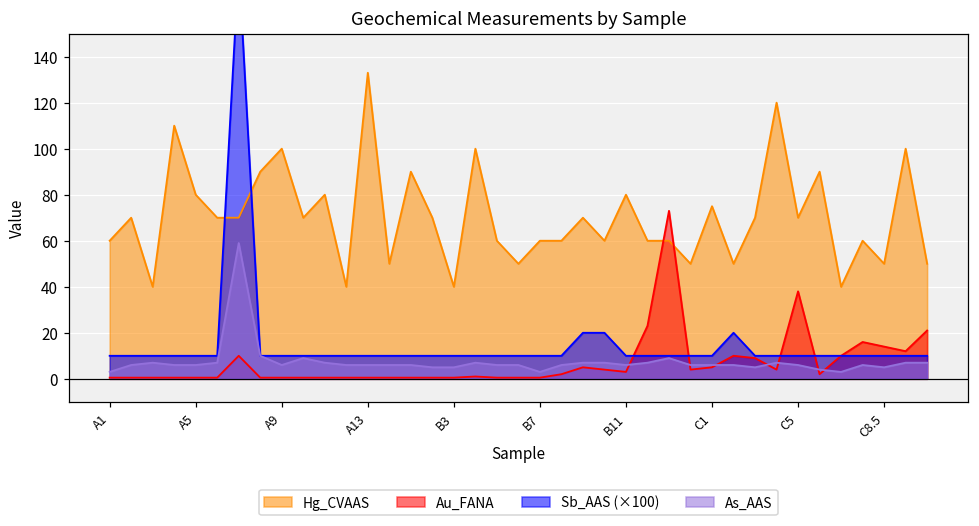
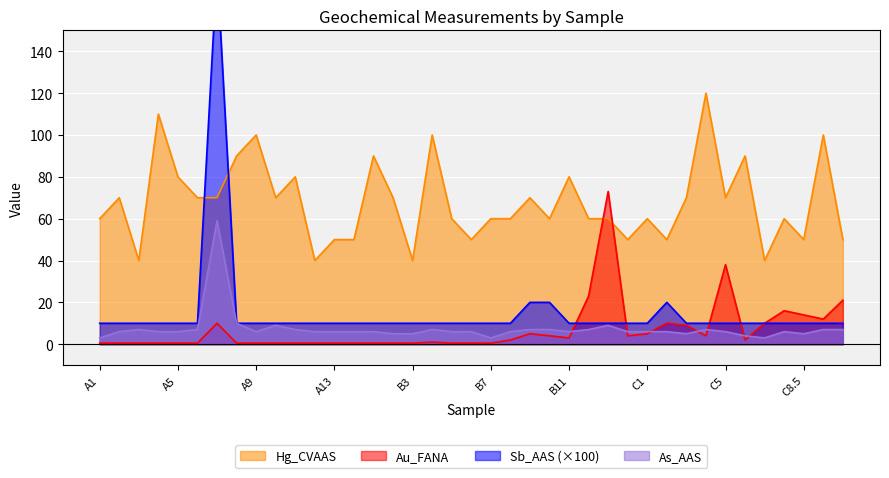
  {
    "Hg_CVAAS": {
      "A1": 60,
      "A5": 80,
      "A9": 100,
-     "A13": 133,
+     "A13": 50,
      "B3": 40,
      "B7": 60,
      "B11": 80,
-     "C1": 75,
+     "C1": 60,
      "C5": 70,
      "C8.5": 50
    },
    "Au_FANA": {
      "A1": 1,
      "A5": 1,
      "A9": 1,
      "A13": 1,
      "B3": 1,
      "B7": 1,
      "B11": 3,
      "C5": 38,
      "C8.5": 14
    },
    "Sb_AAS (×100)": {
      "A1": 10,
      "A5": 10,
      "A9": 10,
      "A13": 10,
      "B3": 10,
      "B7": 10,
      "B11": 10,
      "C1": 10,
      "C5": 10,
      "C8.5": 10
    },
    "As_AAS": {
      "A1": 3,
      "A5": 6,
      "A9": 6,
      "A13": 6,
      "B3": 5,
      "B7": 3,
      "B11": 6,
      "C5": 6,
      "C8.5": 5
    }
  }
